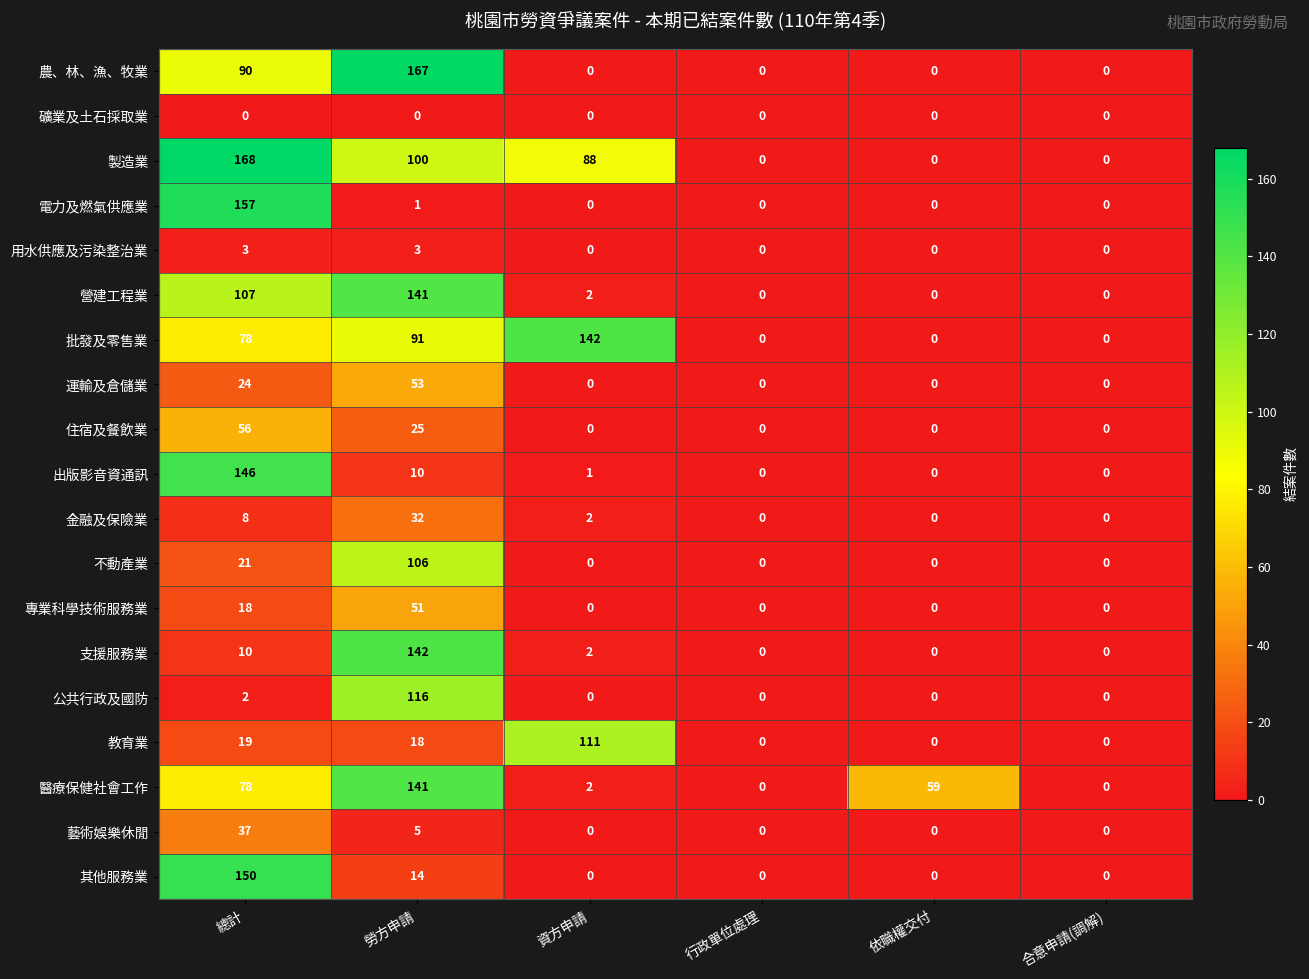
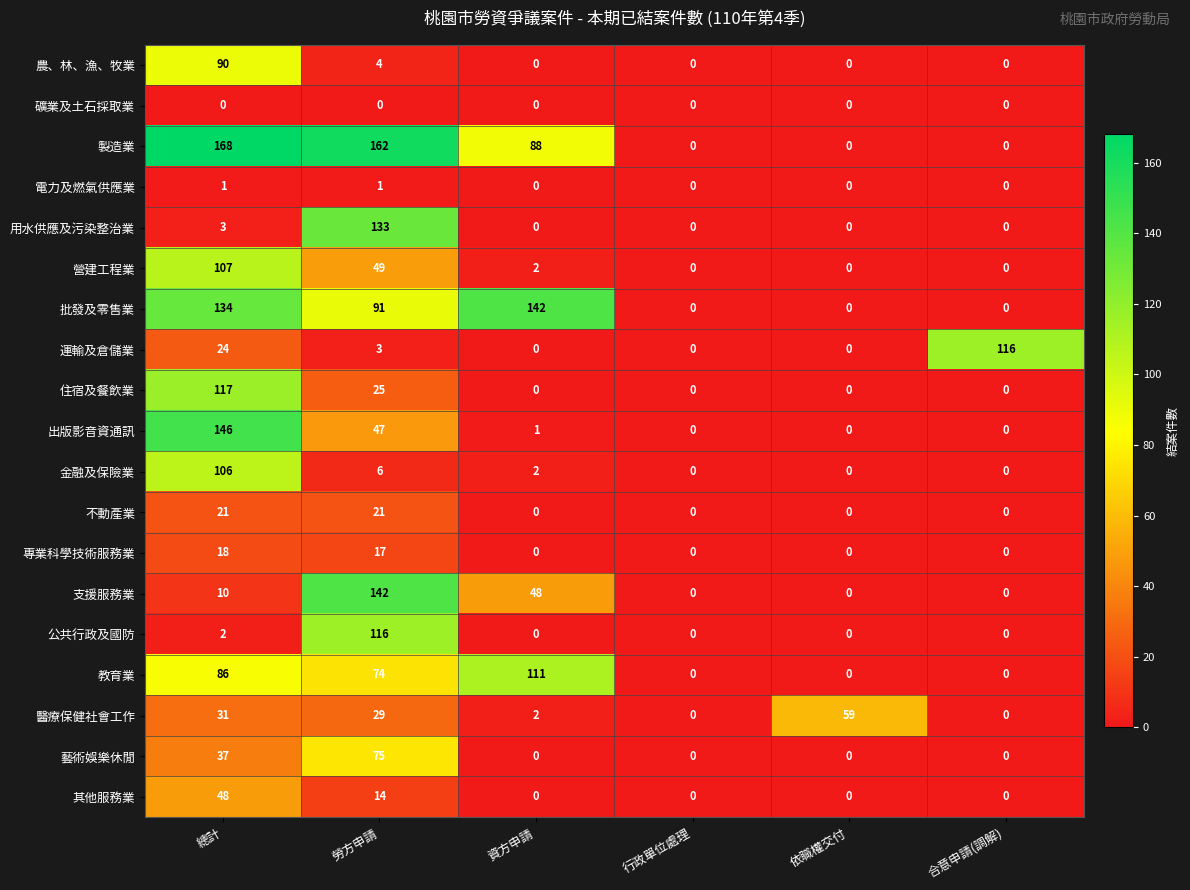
  {
    "農、林、漁、牧業": {
      "總計": 90,
-     "勞方申請": 167,
+     "勞方申請": 4,
      "資方申請": 0,
      "行政單位處理": 0,
      "依職權交付": 0,
      "合意申請(調解)": 0
    },
    "礦業及土石採取業": {
      "總計": 0,
      "勞方申請": 0,
      "資方申請": 0,
      "行政單位處理": 0,
      "依職權交付": 0,
      "合意申請(調解)": 0
    },
    "製造業": {
      "總計": 168,
-     "勞方申請": 100,
+     "勞方申請": 162,
      "資方申請": 88,
      "行政單位處理": 0,
      "依職權交付": 0,
      "合意申請(調解)": 0
    },
    "電力及燃氣供應業": {
-     "總計": 157,
+     "總計": 1,
      "勞方申請": 1,
      "資方申請": 0,
      "行政單位處理": 0,
      "依職權交付": 0,
      "合意申請(調解)": 0
    },
    "用水供應及污染整治業": {
      "總計": 3,
-     "勞方申請": 3,
+     "勞方申請": 133,
      "資方申請": 0,
      "行政單位處理": 0,
      "依職權交付": 0,
      "合意申請(調解)": 0
    },
    "營建工程業": {
      "總計": 107,
-     "勞方申請": 141,
+     "勞方申請": 49,
      "資方申請": 2,
      "行政單位處理": 0,
      "依職權交付": 0,
      "合意申請(調解)": 0
    },
    "批發及零售業": {
-     "總計": 78,
+     "總計": 134,
      "勞方申請": 91,
      "資方申請": 142,
      "行政單位處理": 0,
      "依職權交付": 0,
      "合意申請(調解)": 0
    },
    "運輸及倉儲業": {
      "總計": 24,
-     "勞方申請": 53,
+     "勞方申請": 3,
      "資方申請": 0,
      "行政單位處理": 0,
      "依職權交付": 0,
-     "合意申請(調解)": 0
+     "合意申請(調解)": 116
    },
    "住宿及餐飲業": {
-     "總計": 56,
+     "總計": 117,
      "勞方申請": 25,
      "資方申請": 0,
      "行政單位處理": 0,
      "依職權交付": 0,
      "合意申請(調解)": 0
    },
    "出版影音資通訊": {
      "總計": 146,
-     "勞方申請": 10,
+     "勞方申請": 47,
      "資方申請": 1,
      "行政單位處理": 0,
      "依職權交付": 0,
      "合意申請(調解)": 0
    },
    "金融及保險業": {
-     "總計": 8,
-     "勞方申請": 32,
+     "總計": 106,
+     "勞方申請": 6,
      "資方申請": 2,
      "行政單位處理": 0,
      "依職權交付": 0,
      "合意申請(調解)": 0
    },
    "不動產業": {
      "總計": 21,
-     "勞方申請": 106,
+     "勞方申請": 21,
      "資方申請": 0,
      "行政單位處理": 0,
      "依職權交付": 0,
      "合意申請(調解)": 0
    },
    "專業科學技術服務業": {
      "總計": 18,
-     "勞方申請": 51,
+     "勞方申請": 17,
      "資方申請": 0,
      "行政單位處理": 0,
      "依職權交付": 0,
      "合意申請(調解)": 0
    },
    "支援服務業": {
      "總計": 10,
      "勞方申請": 142,
-     "資方申請": 2,
+     "資方申請": 48,
      "行政單位處理": 0,
      "依職權交付": 0,
      "合意申請(調解)": 0
    },
    "公共行政及國防": {
      "總計": 2,
      "勞方申請": 116,
      "資方申請": 0,
      "行政單位處理": 0,
      "依職權交付": 0,
      "合意申請(調解)": 0
    },
    "教育業": {
-     "總計": 19,
-     "勞方申請": 18,
+     "總計": 86,
+     "勞方申請": 74,
      "資方申請": 111,
      "行政單位處理": 0,
      "依職權交付": 0,
      "合意申請(調解)": 0
    },
    "醫療保健社會工作": {
-     "總計": 78,
-     "勞方申請": 141,
+     "總計": 31,
+     "勞方申請": 29,
      "資方申請": 2,
      "行政單位處理": 0,
      "依職權交付": 59,
      "合意申請(調解)": 0
    },
    "藝術娛樂休閒": {
      "總計": 37,
-     "勞方申請": 5,
+     "勞方申請": 75,
      "資方申請": 0,
      "行政單位處理": 0,
      "依職權交付": 0,
      "合意申請(調解)": 0
    },
    "其他服務業": {
-     "總計": 150,
+     "總計": 48,
      "勞方申請": 14,
      "資方申請": 0,
      "行政單位處理": 0,
      "依職權交付": 0,
      "合意申請(調解)": 0
    }
  }
